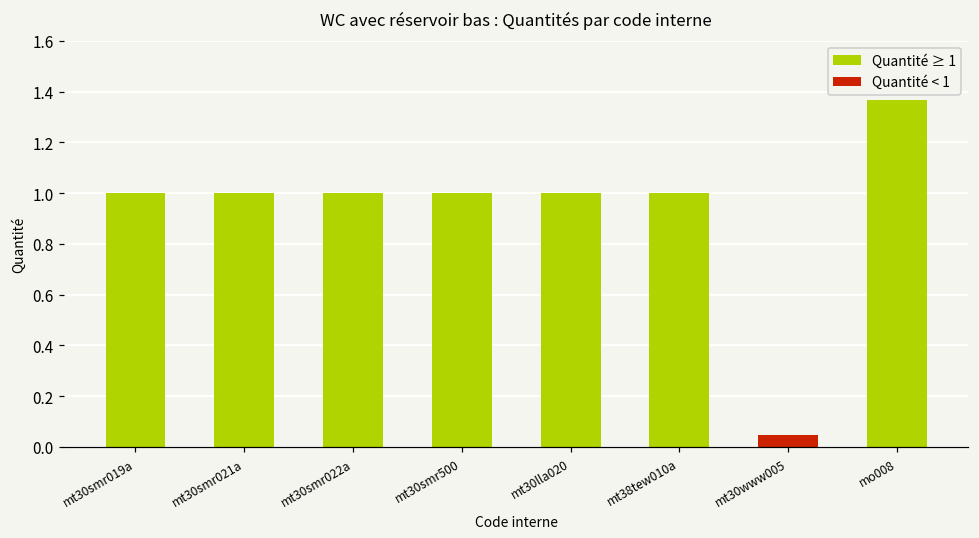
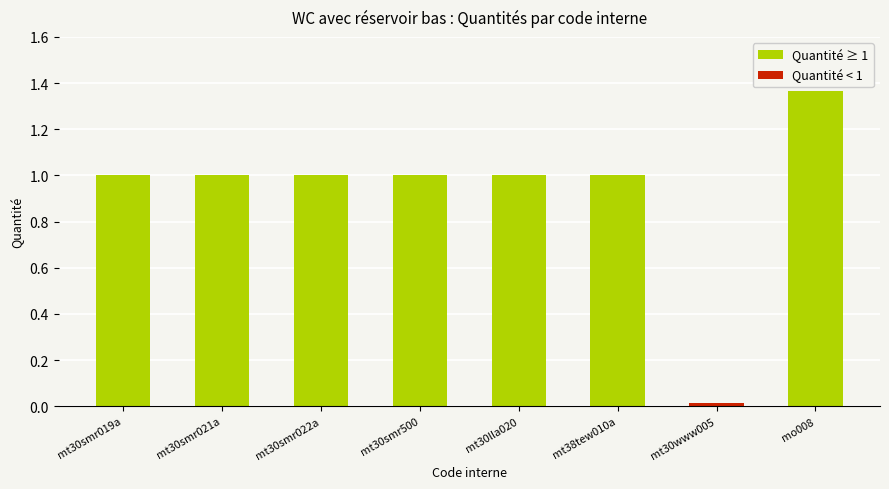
  {
    "mt30smr019a": 1.00,
    "mt30smr021a": 1.00,
    "mt30smr022a": 1.00,
    "mt30smr500": 1.00,
    "mt30lla020": 1.00,
    "mt38tew010a": 1.00,
-   "mt30www005": 0.05,
+   "mt30www005": 0.01,
    "mo008": 1.37
  }
